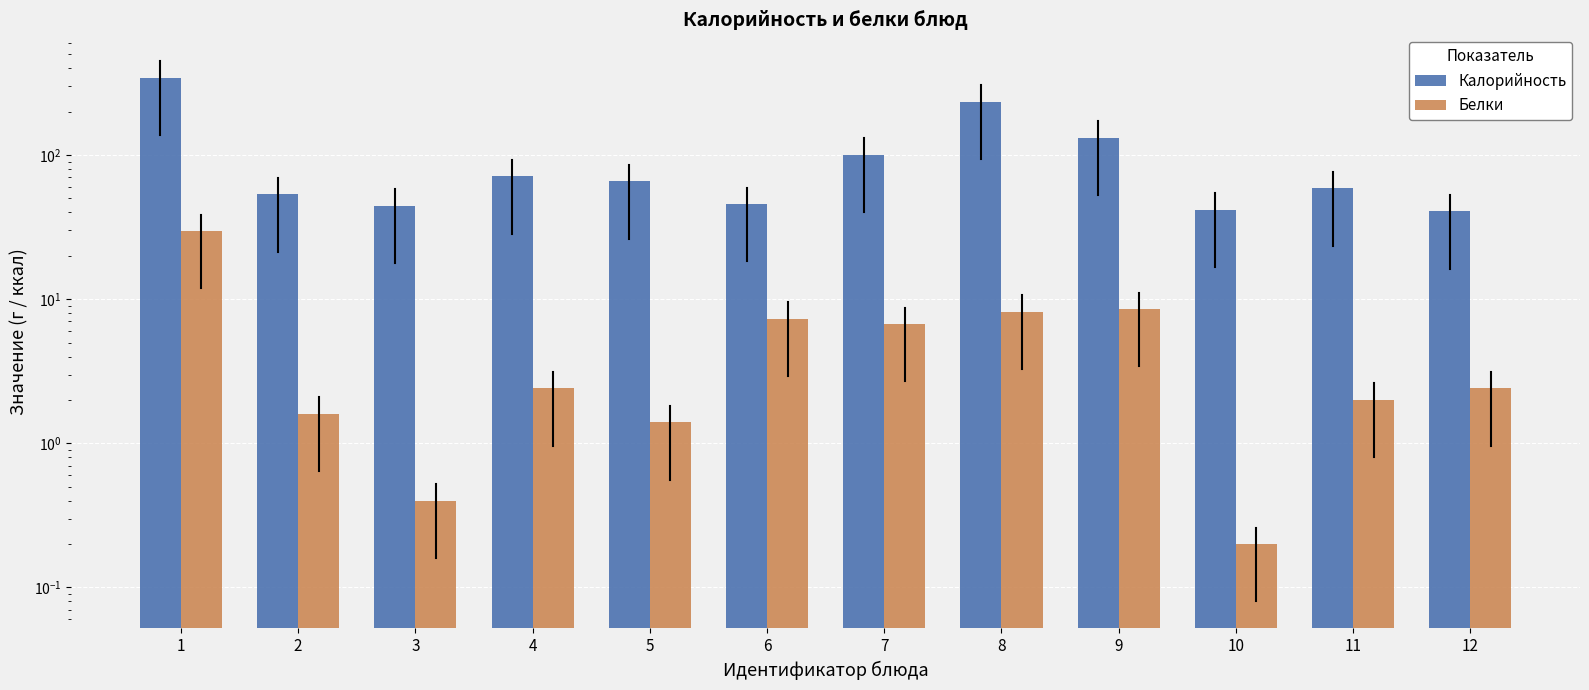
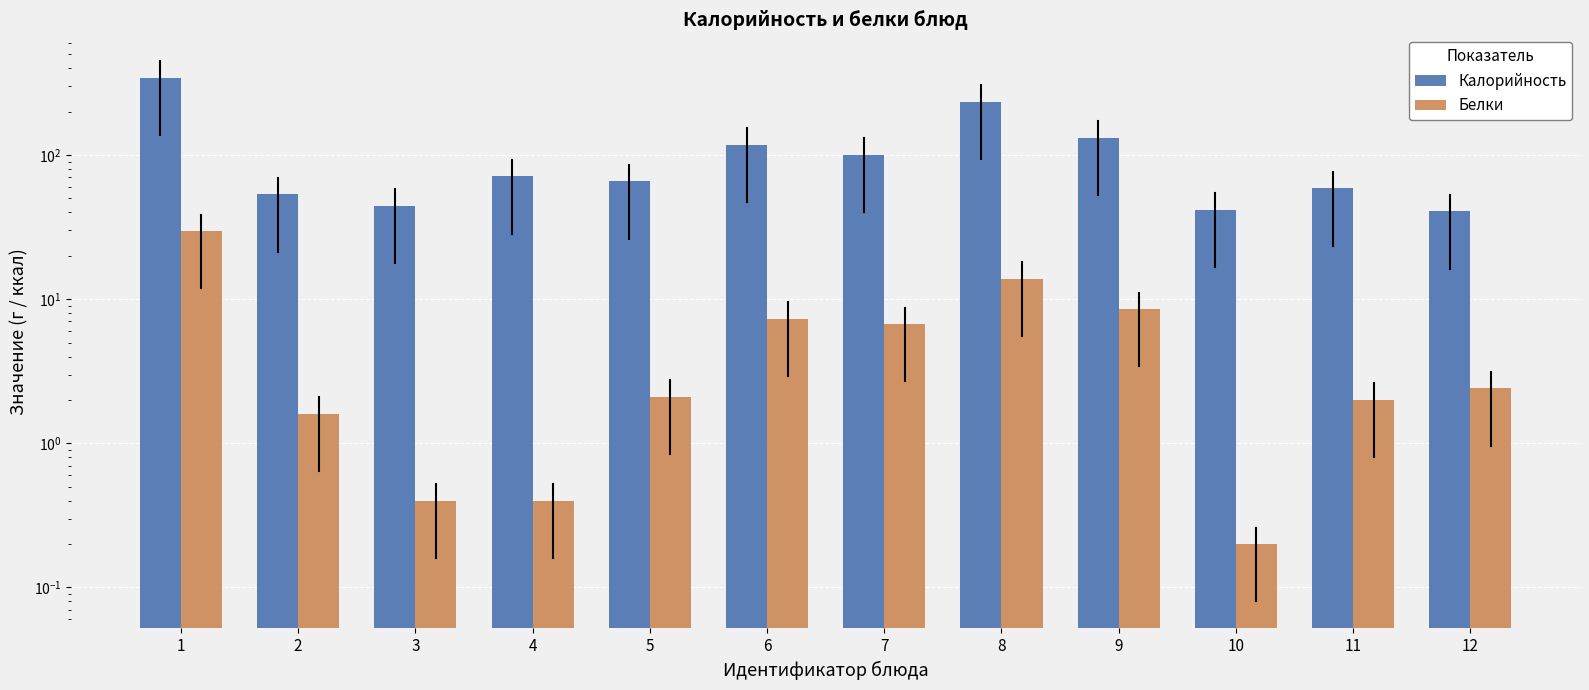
  {
    "Калорийность": {
      "1": 340,
      "2": 54,
      "3": 44,
      "4": 70,
      "5": 70,
-     "6": 46,
+     "6": 120,
      "7": 100,
      "8": 230,
      "9": 130,
      "10": 42,
      "11": 59,
      "12": 41
    },
    "Белки": {
      "1": 30,
      "2": 1.6,
      "3": 0.4,
-     "4": 2.4,
-     "5": 1.4,
+     "4": 0.4,
+     "5": 2.1,
      "6": 7,
      "7": 7,
-     "8": 8,
+     "8": 14,
      "9": 9,
      "10": 0.2,
      "11": 2.0,
      "12": 2.4
    }
  }
